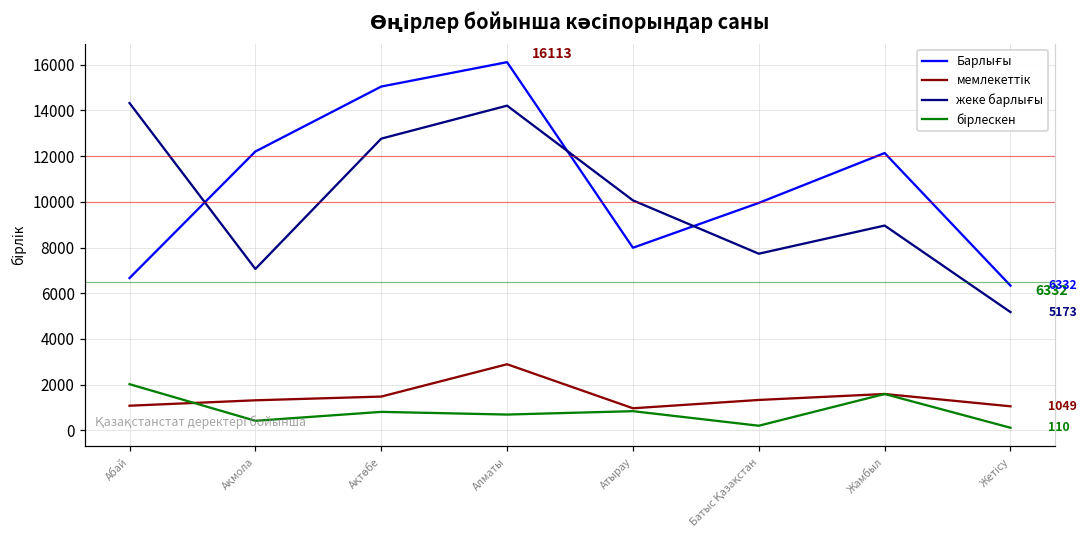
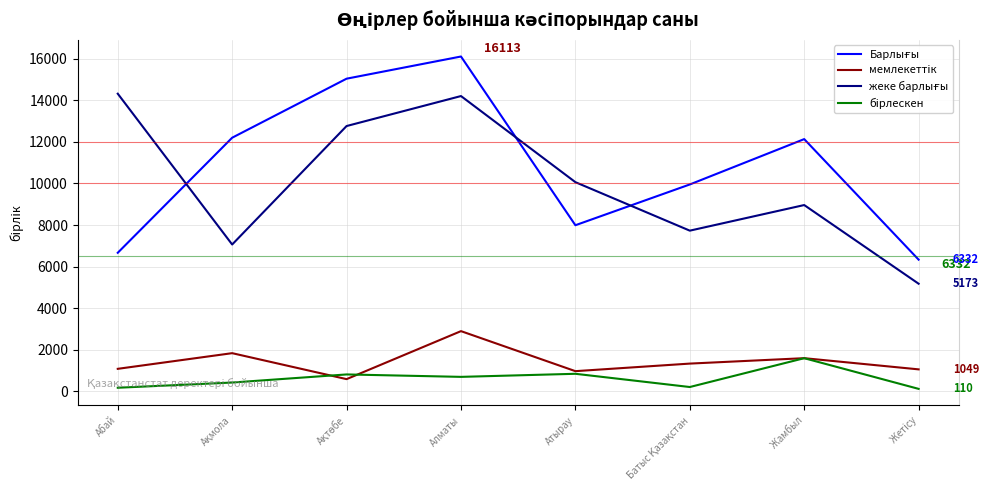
  {
    "Барлығы": {
      "Алматы": 16113
    },
    "мемлекеттік": {
      "Абай": 1100,
-     "Ақмола": 1300,
-     "Ақтөбе": 1500,
+     "Ақмола": 1800,
+     "Ақтөбе": 600,
      "Алматы": 2900,
      "Атырау": 1000,
      "Батыс Қазақстан": 1300,
      "Жетісу": 1000
    },
    "жеке барлығы": {
      "Абай": 14300,
      "Ақмола": 7100,
      "Ақтөбе": 12800,
      "Алматы": 14200,
      "Атырау": 10100,
      "Батыс Қазақстан": 7700,
      "Жамбыл": 9000,
      "Жетісу": 5200
    },
    "бірлескен": {
-     "Абай": 2000,
+     "Абай": 200,
      "Ақмола": 400,
      "Ақтөбе": 800,
      "Алматы": 700,
      "Атырау": 800,
      "Батыс Қазақстан": 200,
      "Жетісу": 100
    }
  }
